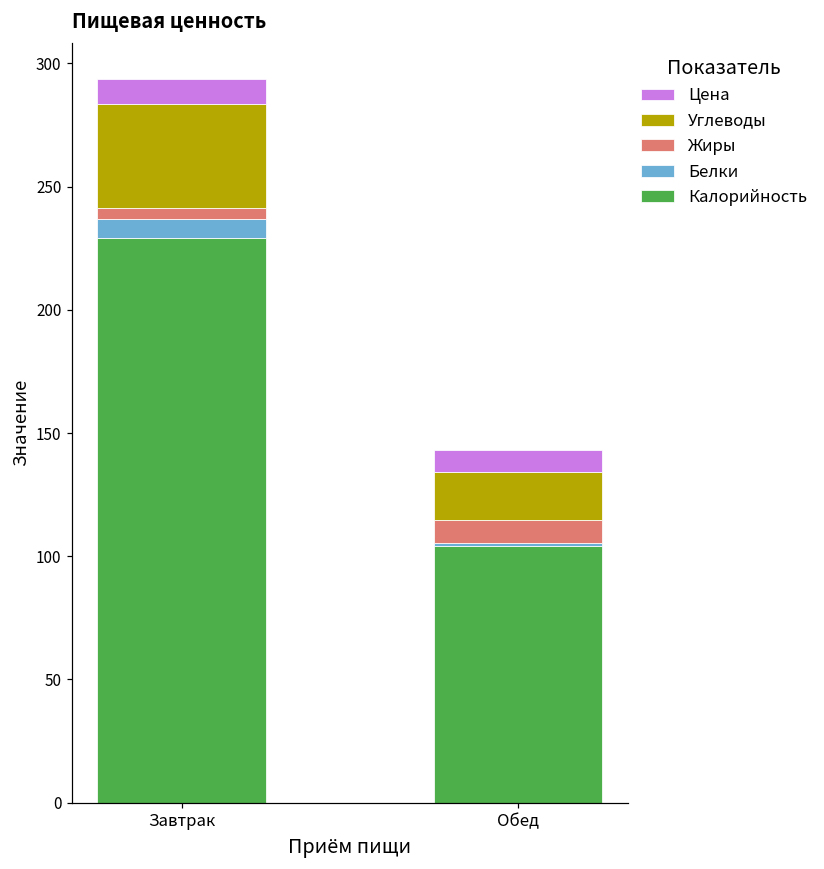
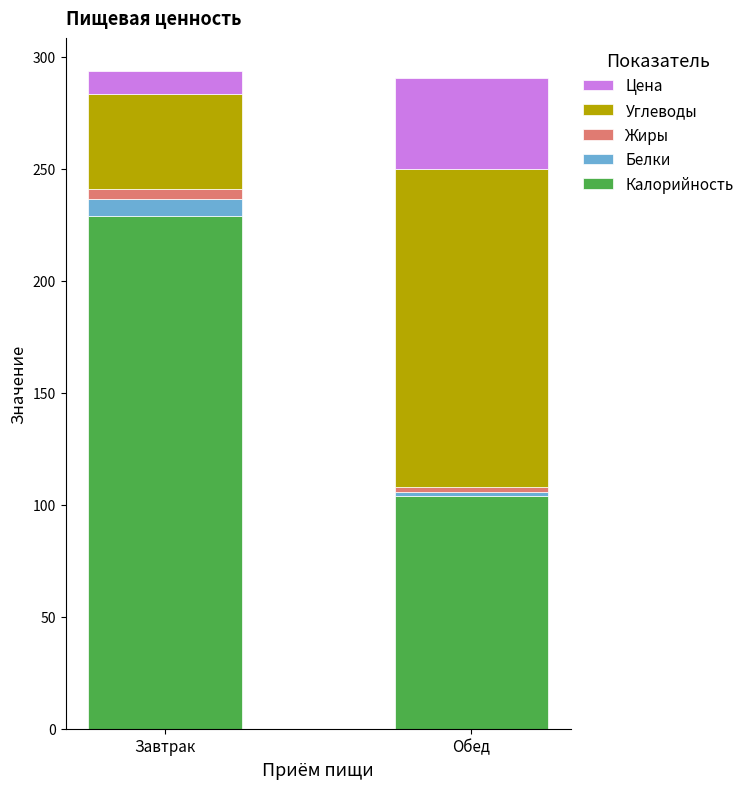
  {
    "Калорийность": {
      "Завтрак": 229,
      "Обед": 104
    },
    "Белки": {
      "Завтрак": 8,
      "Обед": 1
    },
    "Жиры": {
      "Завтрак": 4,
-     "Обед": 9
+     "Обед": 3
    },
    "Углеводы": {
      "Завтрак": 42,
-     "Обед": 19
+     "Обед": 142
    },
    "Цена": {
      "Завтрак": 10,
-     "Обед": 9
+     "Обед": 41
    }
  }
